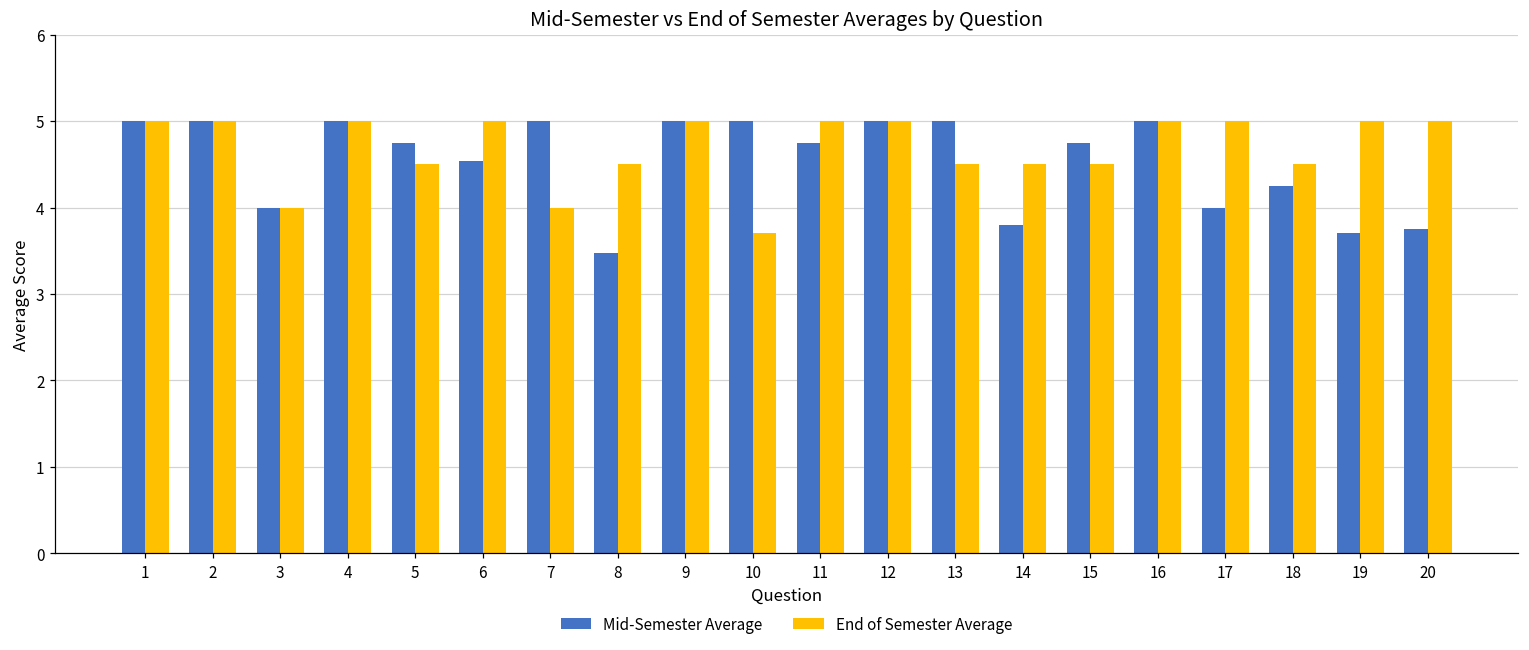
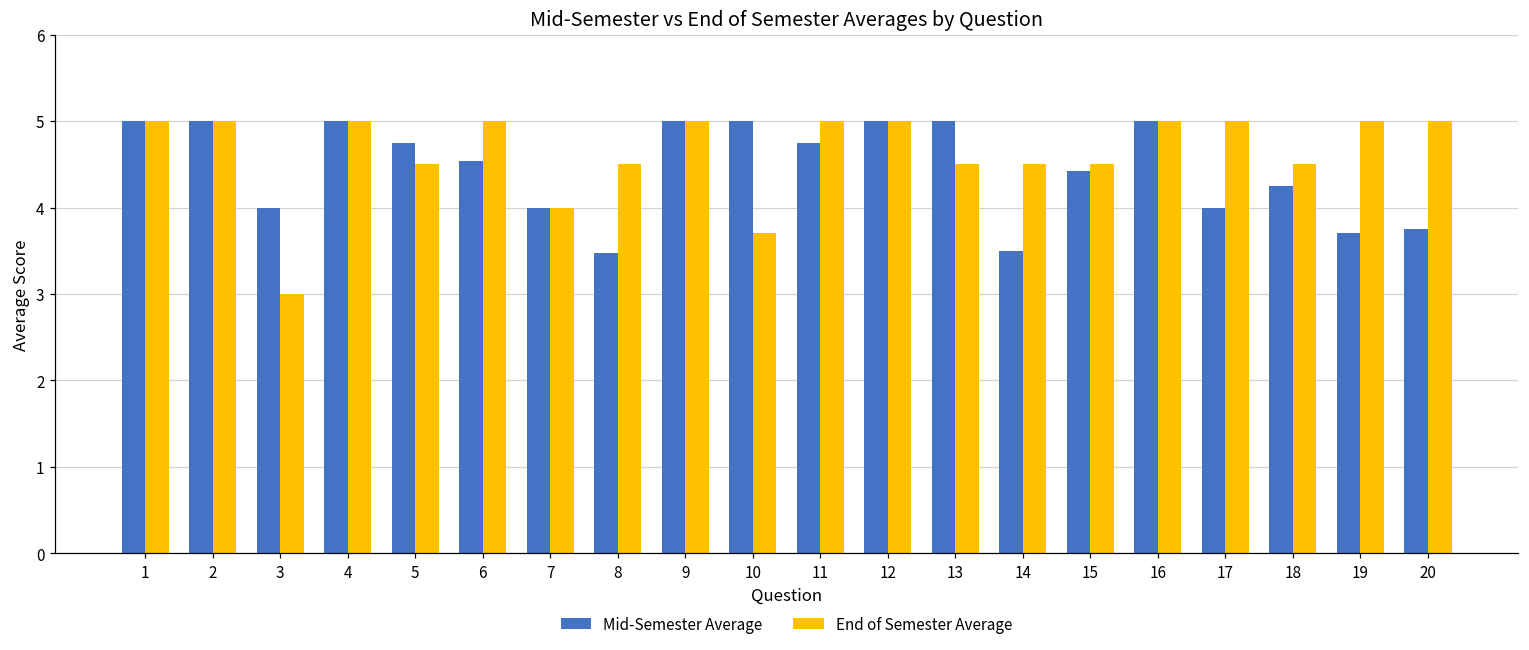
  {
    "Mid-Semester Average": {
      "1": 5.0,
      "2": 5.0,
      "3": 4.0,
      "4": 5.0,
      "5": 4.8,
      "6": 4.5,
-     "7": 5,
+     "7": 4,
      "8": 3.5,
      "9": 5.0,
      "10": 5.0,
      "11": 4.8,
      "12": 5.0,
      "13": 5.0,
-     "14": 3.8,
-     "15": 4.8,
+     "14": 3.5,
+     "15": 4.4,
      "16": 5.0,
      "17": 4.0,
      "18": 4.3,
      "19": 3.7,
      "20": 3.8
    },
    "End of Semester Average": {
      "1": 5,
      "2": 5,
-     "3": 4,
+     "3": 3,
      "4": 5,
      "5": 4.5,
      "6": 5,
      "7": 4,
      "8": 4.5,
      "9": 5,
      "10": 3.7,
      "11": 5,
      "12": 5,
      "13": 4.5,
      "14": 4.5,
      "15": 4.5,
      "16": 5,
      "17": 5,
      "18": 4.5,
      "19": 5,
      "20": 5
    }
  }
